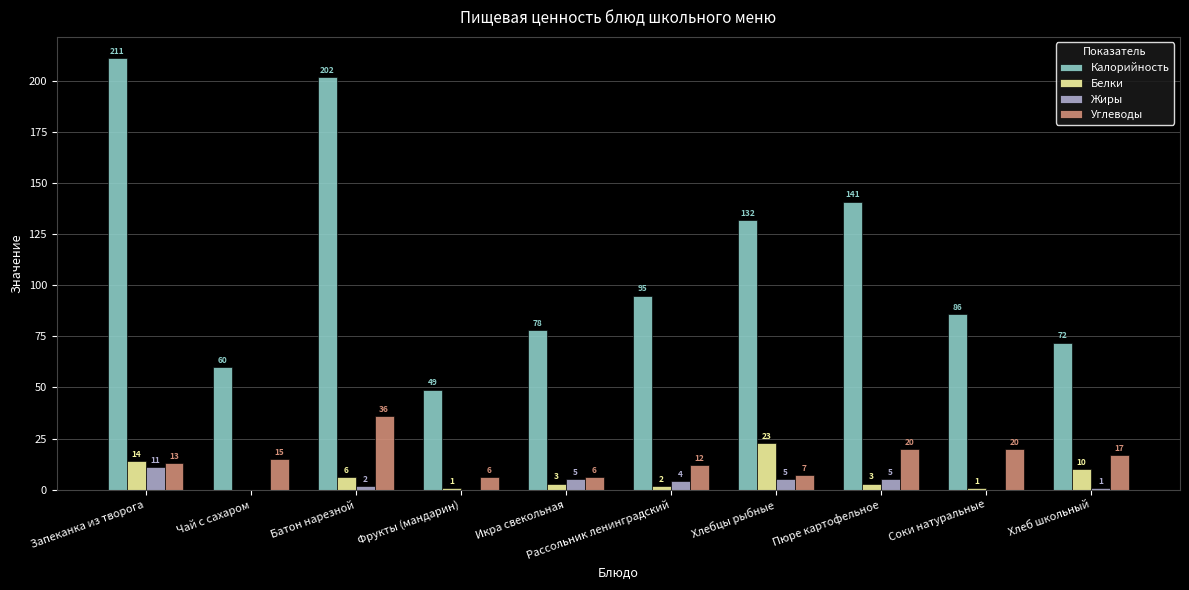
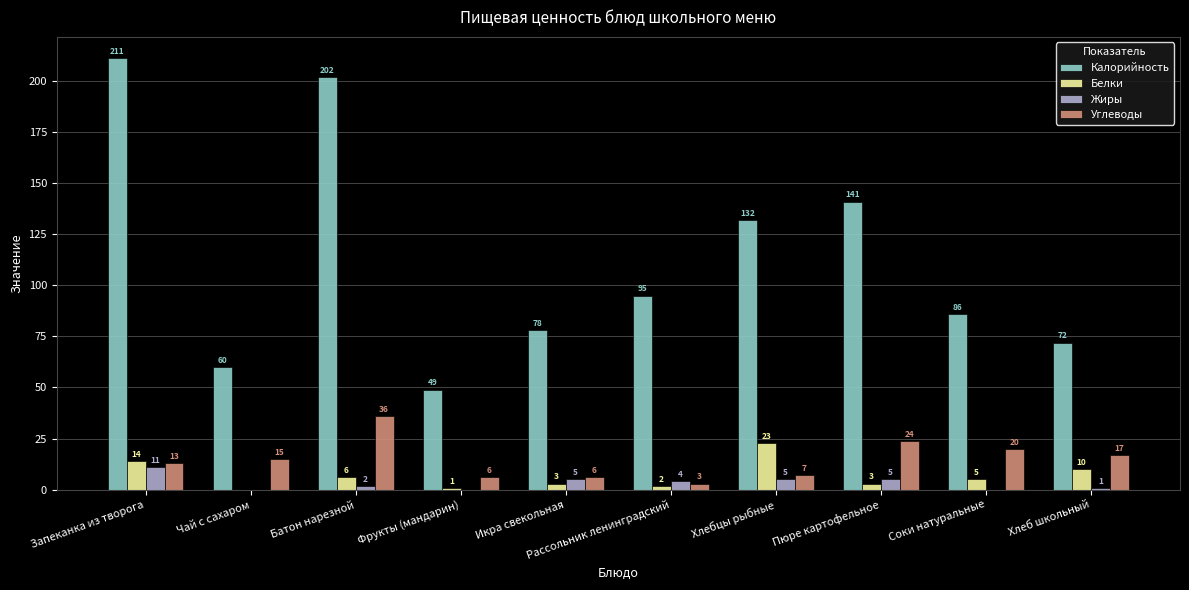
  {
    "Белки": {
      "Запеканка из творога": 14,
      "Батон нарезной": 6,
      "Фрукты (мандарин)": 1,
      "Икра свекольная": 3,
      "Рассольник ленинградский": 2,
      "Хлебцы рыбные": 23,
      "Пюре картофельное": 3,
-     "Соки натуральные": 1,
+     "Соки натуральные": 5,
      "Хлеб школьный": 10
    },
    "Углеводы": {
      "Запеканка из творога": 13,
      "Чай с сахаром": 15,
      "Батон нарезной": 36,
      "Фрукты (мандарин)": 6,
      "Икра свекольная": 6,
-     "Рассольник ленинградский": 12,
+     "Рассольник ленинградский": 3,
      "Хлебцы рыбные": 7,
-     "Пюре картофельное": 20,
+     "Пюре картофельное": 24,
      "Соки натуральные": 20,
      "Хлеб школьный": 17
    }
  }
